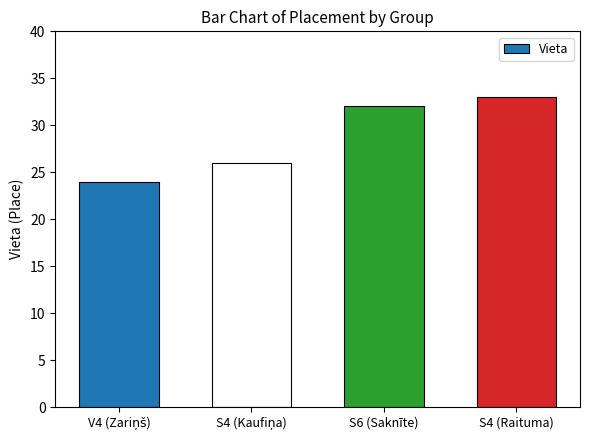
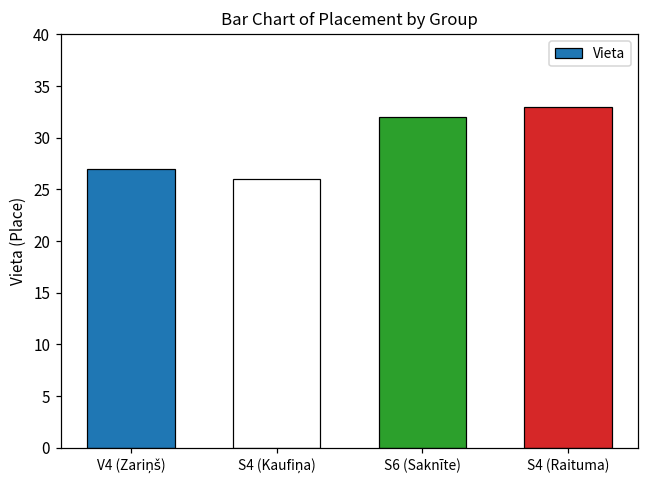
  {
-   "V4 (Zariņš)": 24,
+   "V4 (Zariņš)": 27,
    "S4 (Kaufiņa)": 26,
    "S6 (Saknīte)": 32,
    "S4 (Raituma)": 33
  }
